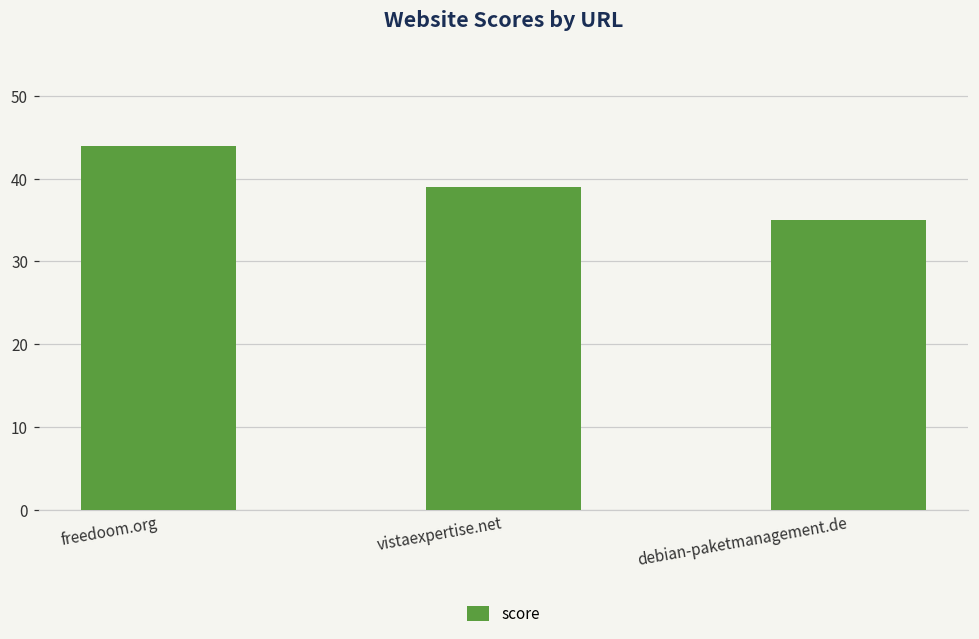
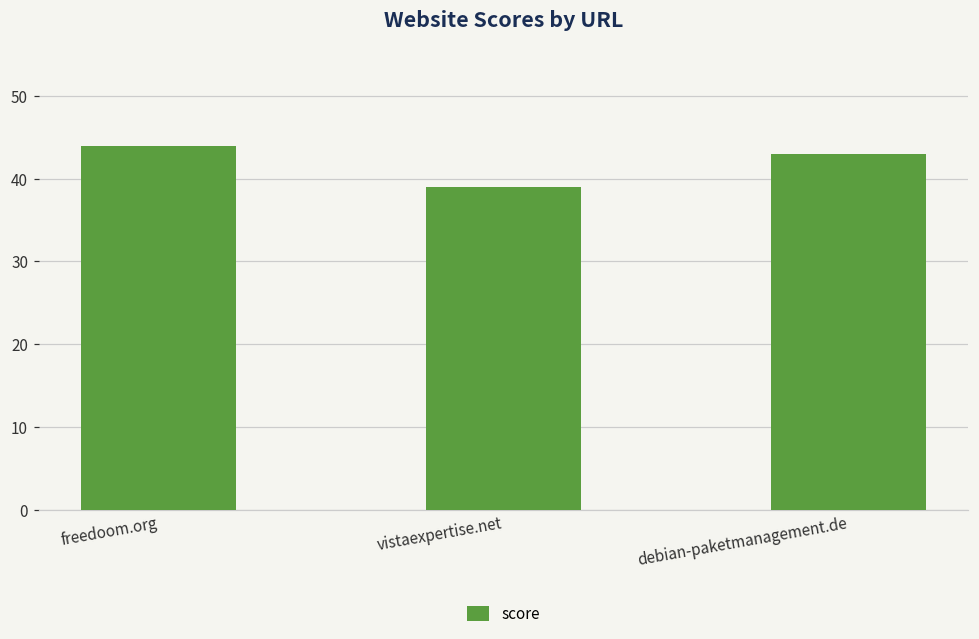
  {
    "freedoom.org": 44,
    "vistaexpertise.net": 39,
-   "debian-paketmanagement.de": 35
+   "debian-paketmanagement.de": 43
  }
